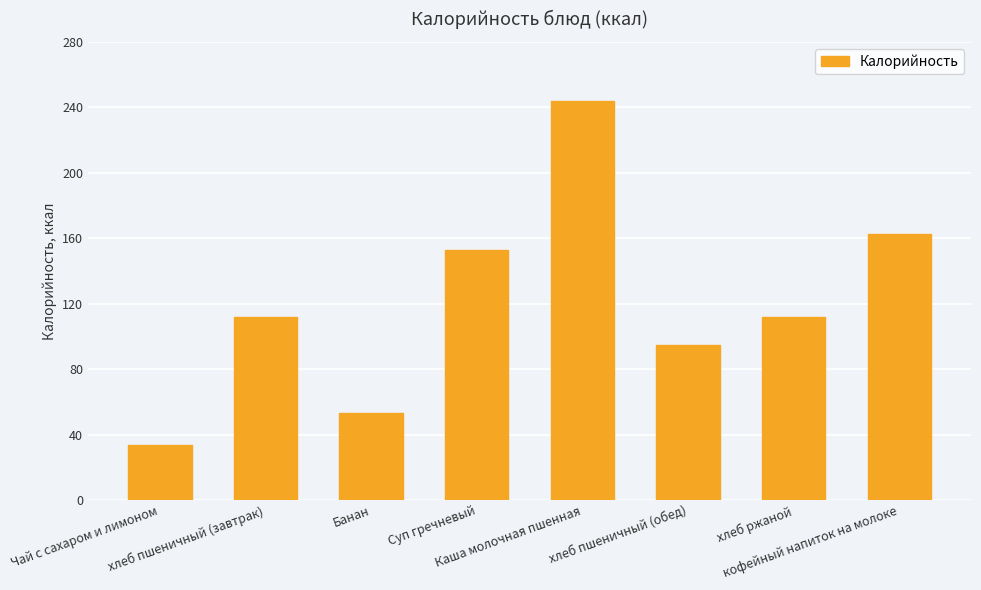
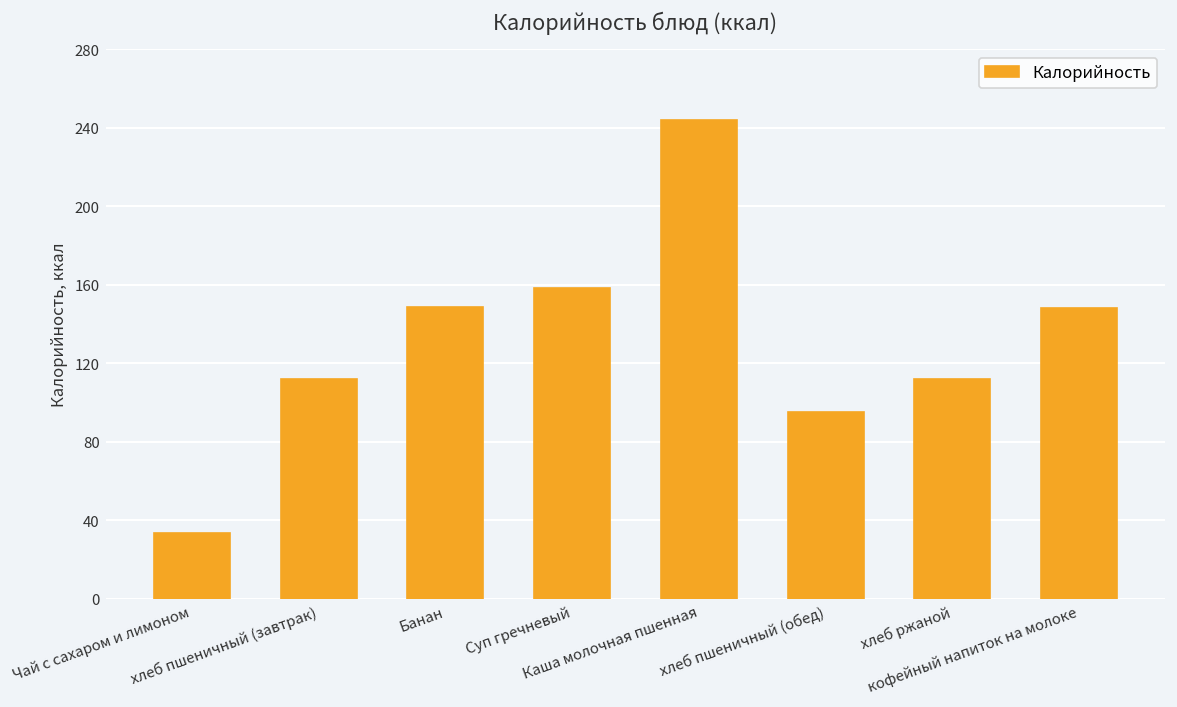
  {
    "Чай с сахаром и лимоном": 34,
    "хлеб пшеничный (завтрак)": 112,
-   "Банан": 53,
-   "Суп гречневый": 153,
+   "Банан": 149,
+   "Суп гречневый": 158,
    "Каша молочная пшенная": 244,
    "хлеб пшеничный (обед)": 95,
    "хлеб ржаной": 112,
-   "кофейный напиток на молоке": 163
+   "кофейный напиток на молоке": 148
  }
